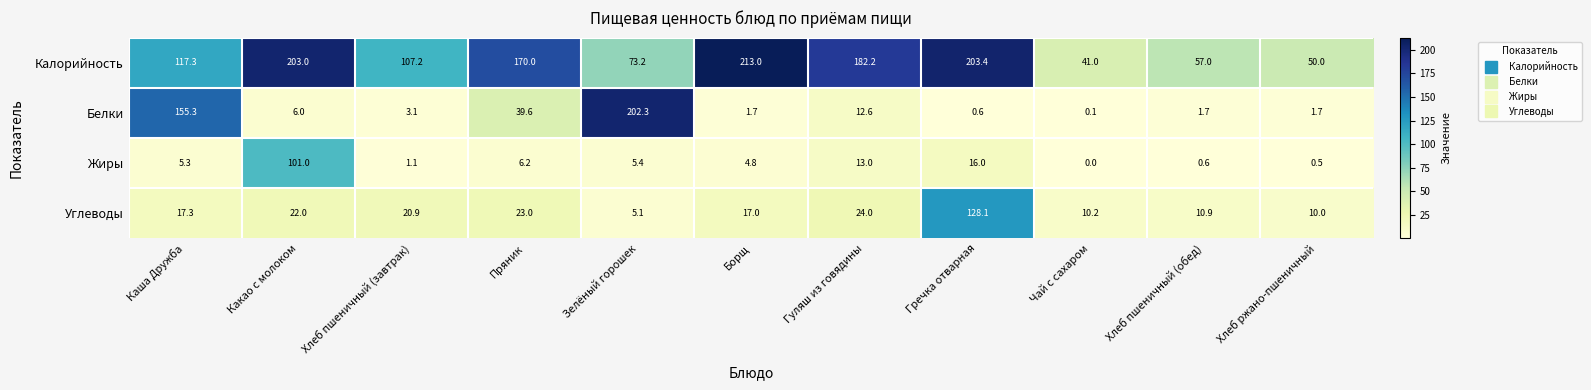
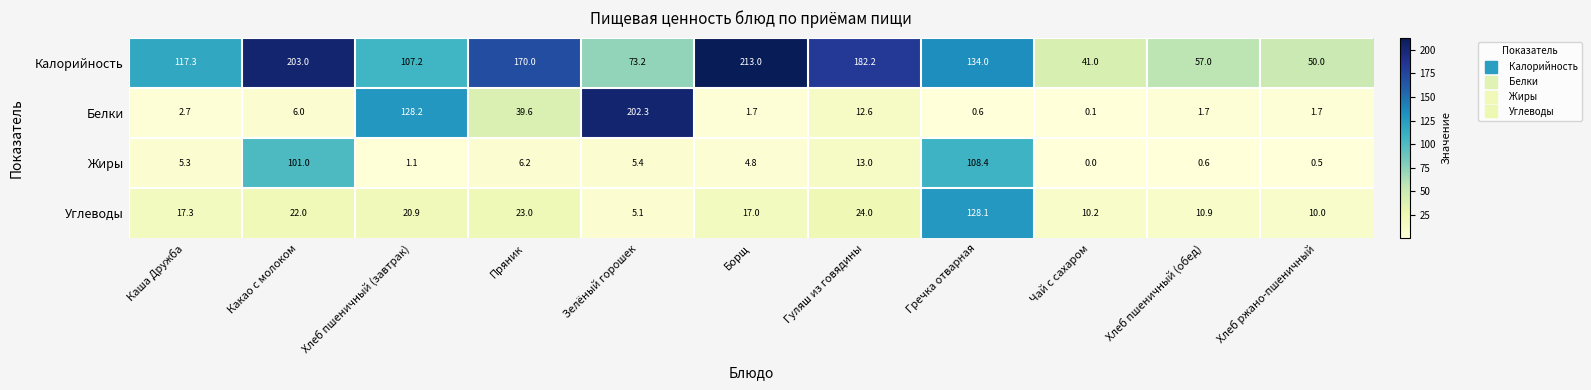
  {
    "Калорийность": {
      "Каша Дружба": 117.3,
      "Какао с молоком": 203.0,
      "Хлеб пшеничный (завтрак)": 107.2,
      "Пряник": 170.0,
      "Зелёный горошек": 73.2,
      "Борщ": 213.0,
      "Гуляш из говядины": 182.2,
-     "Гречка отварная": 203.4,
+     "Гречка отварная": 134.0,
      "Чай с сахаром": 41.0,
      "Хлеб пшеничный (обед)": 57.0,
      "Хлеб ржано-пшеничный": 50.0
    },
    "Белки": {
-     "Каша Дружба": 155.3,
+     "Каша Дружба": 2.7,
      "Какао с молоком": 6.0,
-     "Хлеб пшеничный (завтрак)": 3.1,
+     "Хлеб пшеничный (завтрак)": 128.2,
      "Пряник": 39.6,
      "Зелёный горошек": 202.3,
      "Борщ": 1.7,
      "Гуляш из говядины": 12.6,
      "Гречка отварная": 0.6,
      "Чай с сахаром": 0.1,
      "Хлеб пшеничный (обед)": 1.7,
      "Хлеб ржано-пшеничный": 1.7
    },
    "Жиры": {
      "Каша Дружба": 5.3,
      "Какао с молоком": 101.0,
      "Хлеб пшеничный (завтрак)": 1.1,
      "Пряник": 6.2,
      "Зелёный горошек": 5.4,
      "Борщ": 4.8,
      "Гуляш из говядины": 13.0,
-     "Гречка отварная": 16.0,
+     "Гречка отварная": 108.4,
      "Чай с сахаром": 0.0,
      "Хлеб пшеничный (обед)": 0.6,
      "Хлеб ржано-пшеничный": 0.5
    },
    "Углеводы": {
      "Каша Дружба": 17.3,
      "Какао с молоком": 22.0,
      "Хлеб пшеничный (завтрак)": 20.9,
      "Пряник": 23.0,
      "Зелёный горошек": 5.1,
      "Борщ": 17.0,
      "Гуляш из говядины": 24.0,
      "Гречка отварная": 128.1,
      "Чай с сахаром": 10.2,
      "Хлеб пшеничный (обед)": 10.9,
      "Хлеб ржано-пшеничный": 10.0
    }
  }
